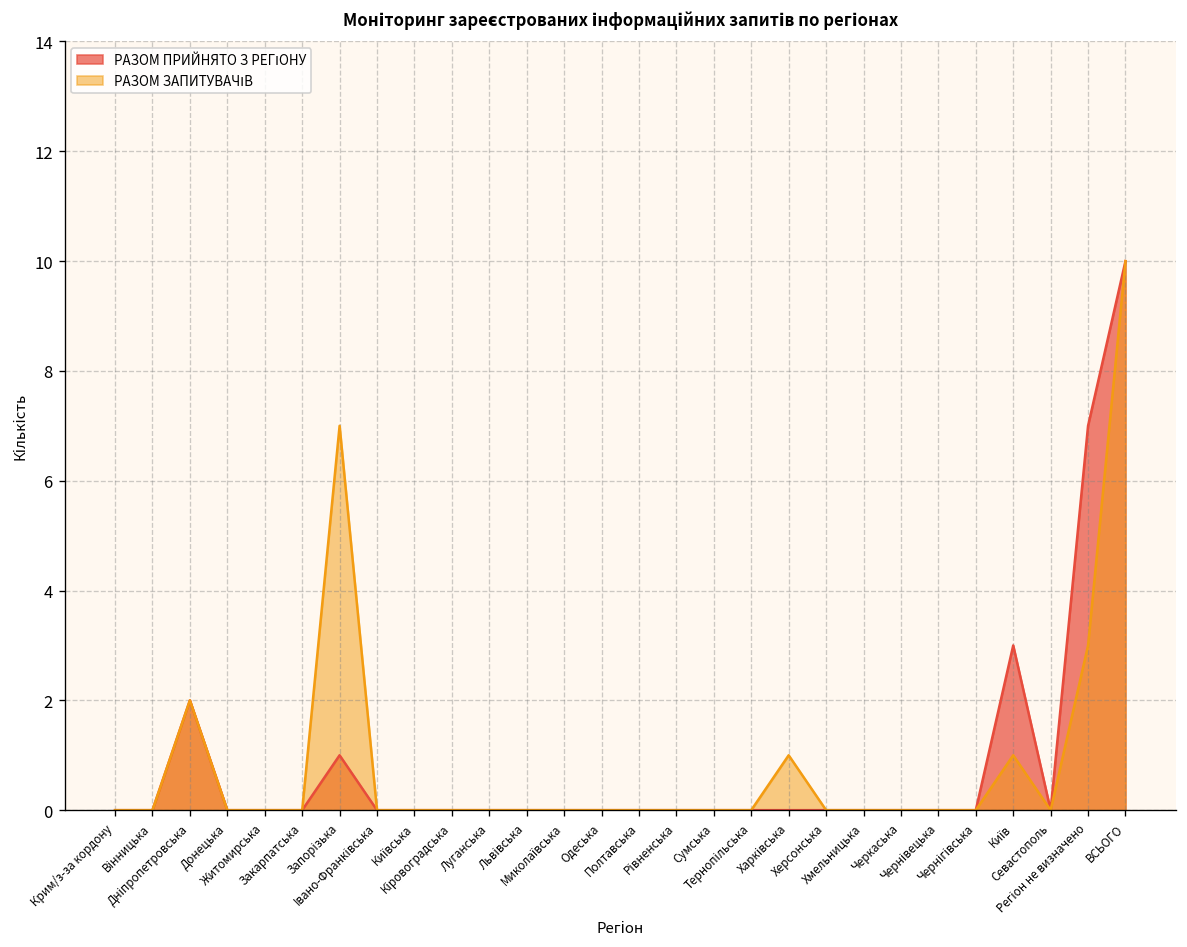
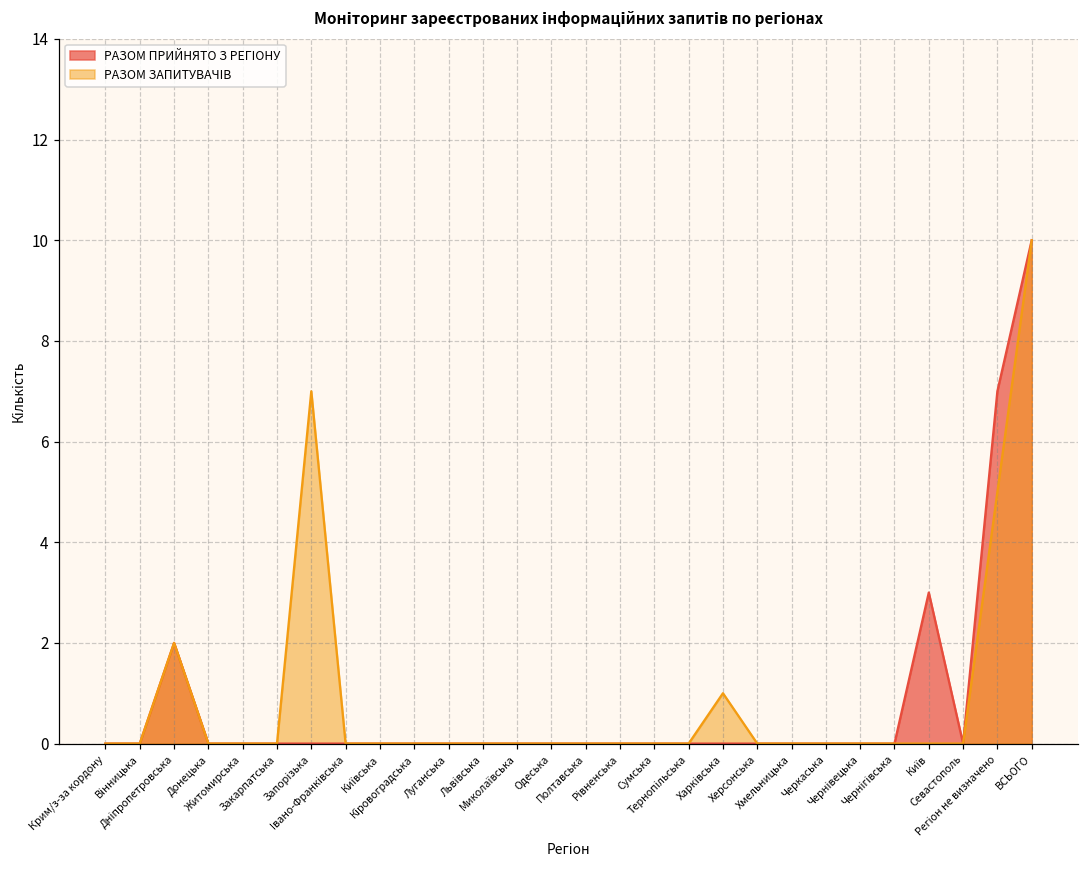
  {
    "РАЗОМ ПРИЙНЯТО З РЕГІОНУ": {
-     "Запорізька": 1,
+     "Запорізька": 0,
      "Харківська": 0,
      "Київ": 3,
      "Регіон не визначено": 7
    },
    "РАЗОМ ЗАПИТУВАЧІВ": {
      "Запорізька": 7,
      "Харківська": 1,
-     "Київ": 1,
-     "Регіон не визначено": 3
+     "Київ": 0,
+     "Регіон не визначено": 5
    }
  }
